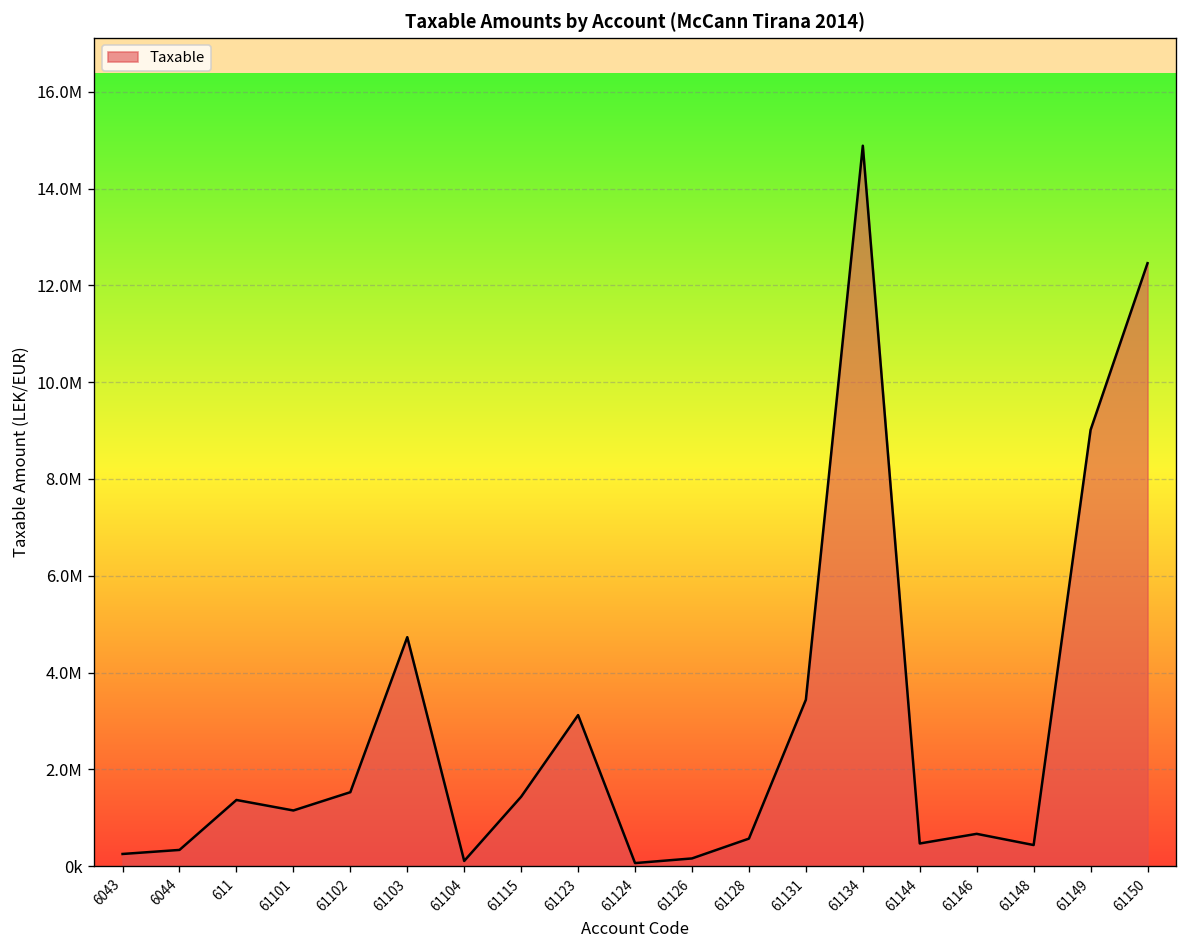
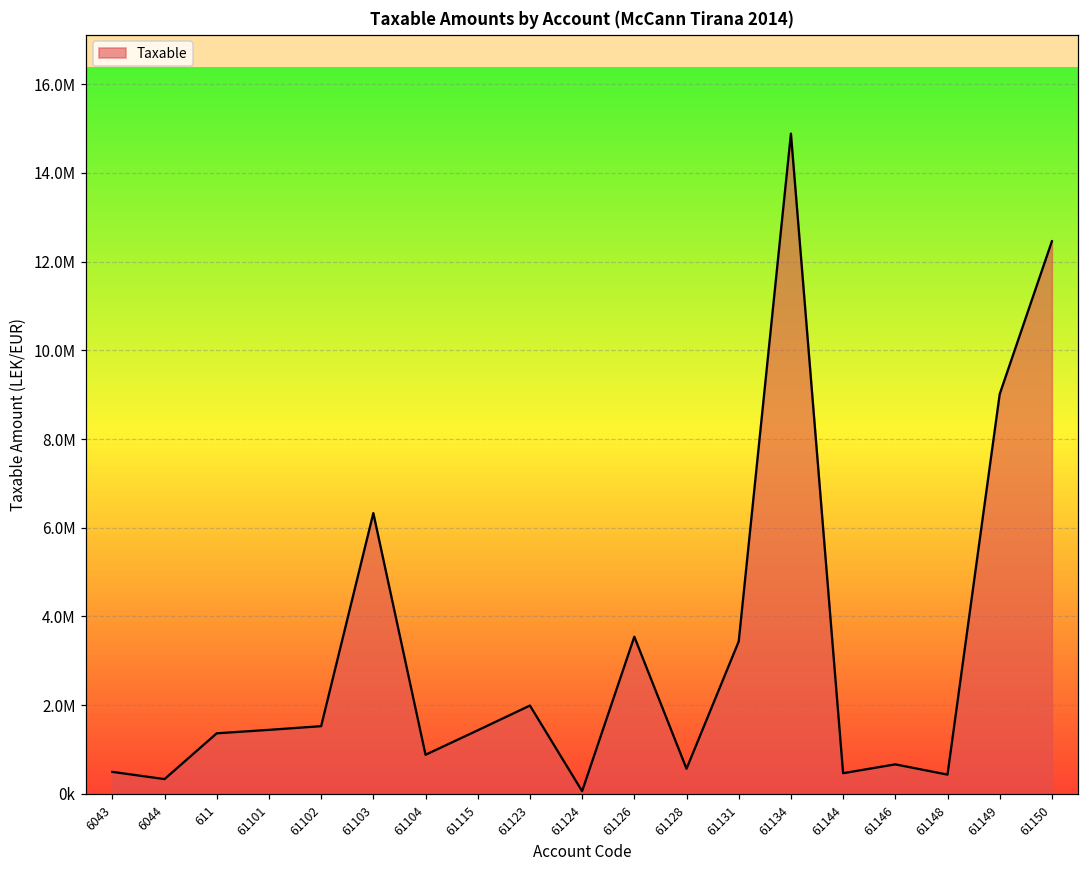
  {
-   "6043": 300000,
+   "6043": 500000,
    "6044": 300000,
    "611": 1400000,
-   "61101": 1100000,
+   "61101": 1400000,
    "61102": 1500000,
-   "61103": 4700000,
-   "61104": 100000,
+   "61103": 6300000,
+   "61104": 900000,
    "61115": 1400000,
-   "61123": 3100000,
+   "61123": 2000000,
    "61124": 100000,
-   "61126": 200000,
+   "61126": 3500000,
    "61128": 600000,
    "61131": 3400000,
    "61134": 14900000,
    "61144": 500000,
    "61146": 700000,
    "61148": 400000,
    "61149": 9000000,
    "61150": 12500000
  }
